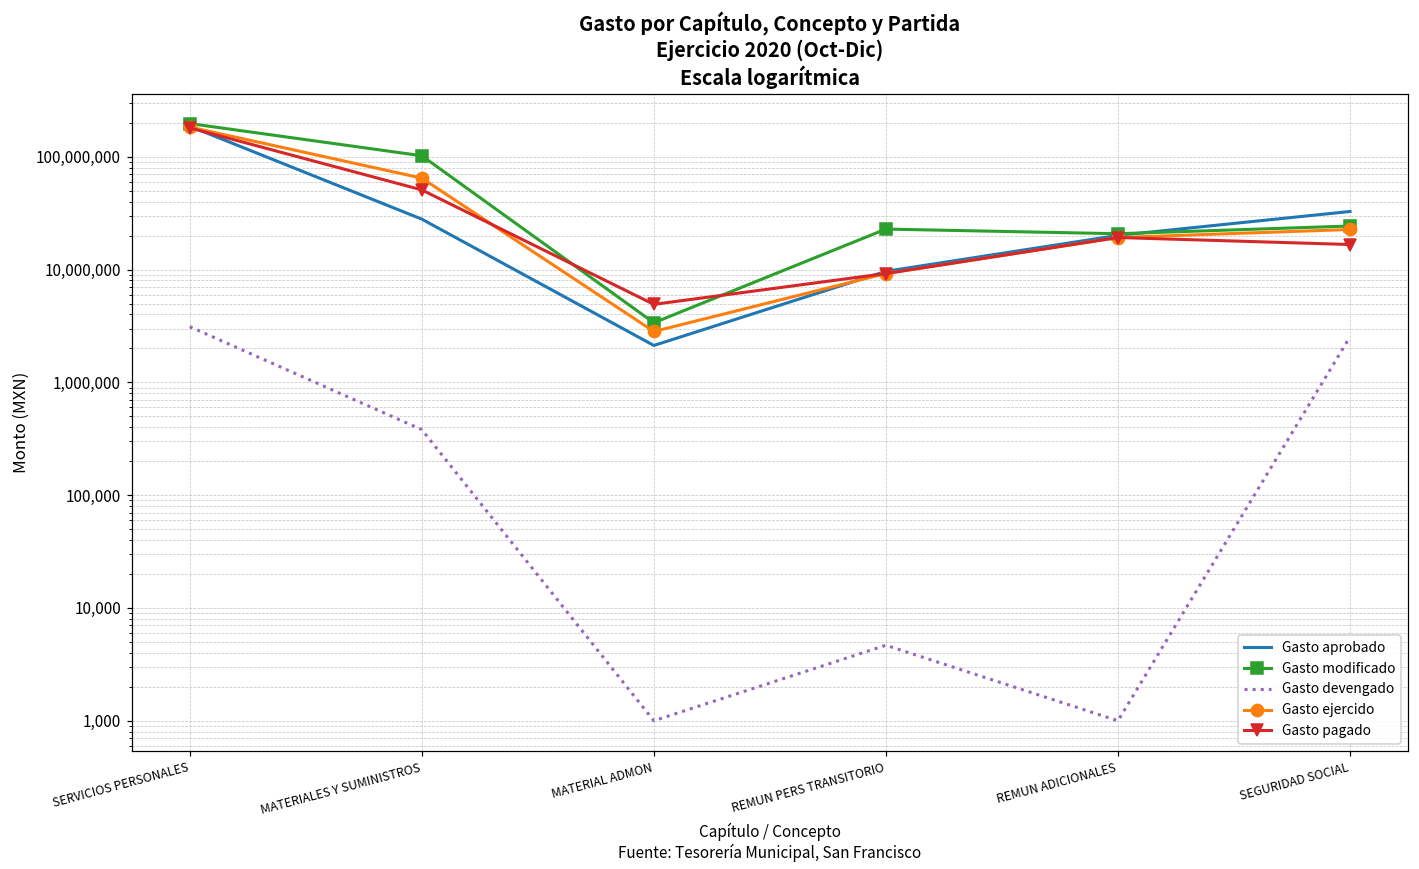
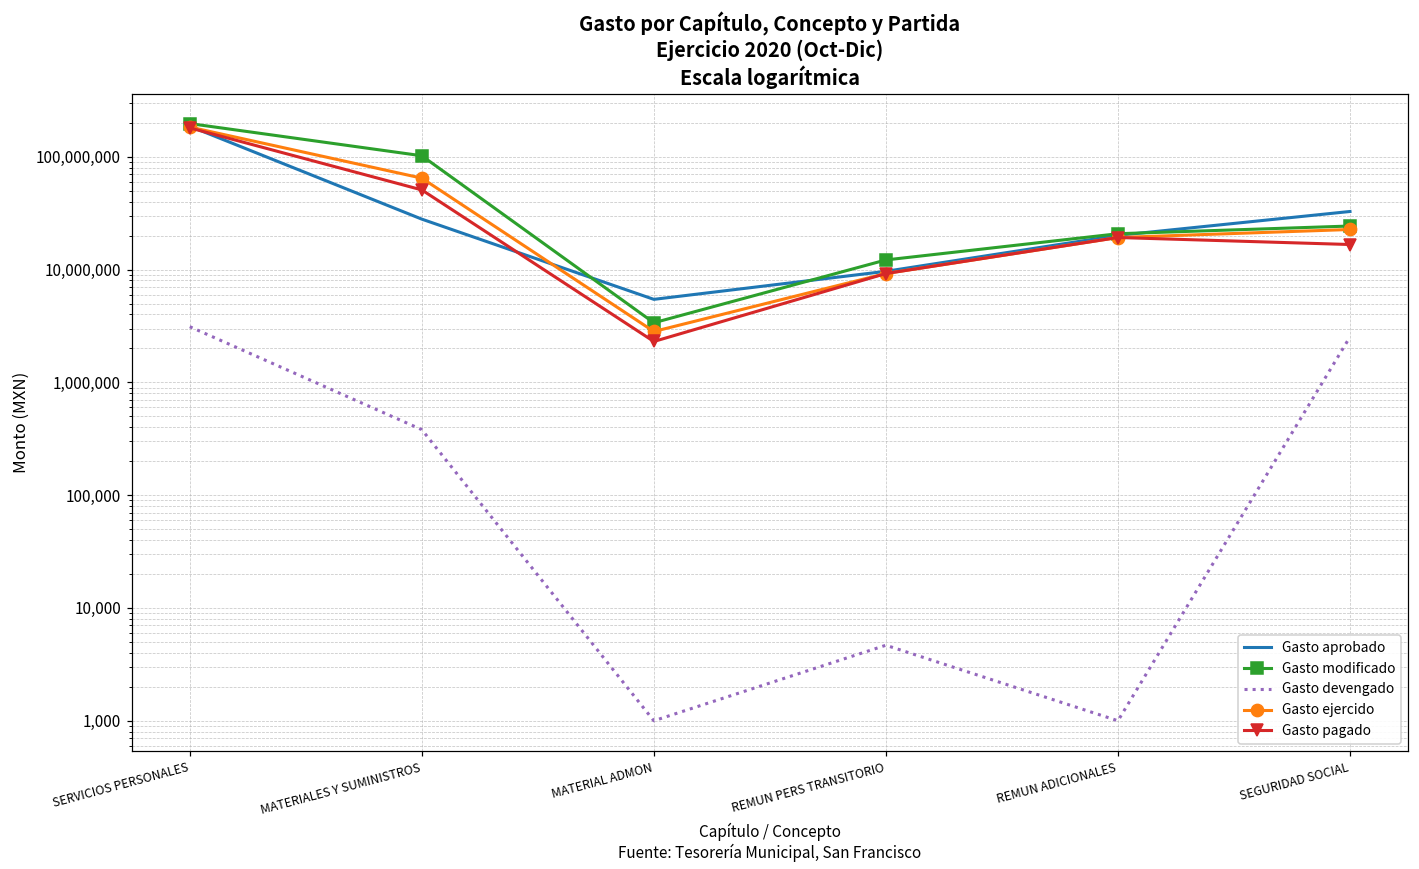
  {
    "Gasto aprobado": {
      "MATERIALES Y SUMINISTROS": "28,000,000",
-     "MATERIAL ADMON": "2,100,000",
+     "MATERIAL ADMON": "5,000,000",
      "SEGURIDAD SOCIAL": "33,000,000"
    },
    "Gasto modificado": {
      "MATERIALES Y SUMINISTROS": "100,000,000",
      "MATERIAL ADMON": "3,400,000",
-     "REMUN PERS TRANSITORIO": "23,000,000",
+     "REMUN PERS TRANSITORIO": "12,000,000",
      "SEGURIDAD SOCIAL": "24,000,000"
    },
    "Gasto devengado": {
      "SERVICIOS PERSONALES": "3,100,000",
      "MATERIALES Y SUMINISTROS": "380,000",
      "MATERIAL ADMON": "1,000",
      "REMUN PERS TRANSITORIO": "5,000",
      "REMUN ADICIONALES": "1,000",
      "SEGURIDAD SOCIAL": "2,500,000"
    },
    "Gasto ejercido": {
      "MATERIALES Y SUMINISTROS": "60,000,000",
      "MATERIAL ADMON": "2,800,000",
      "SEGURIDAD SOCIAL": "23,000,000"
    },
    "Gasto pagado": {
      "MATERIALES Y SUMINISTROS": "50,000,000",
-     "MATERIAL ADMON": "5,000,000",
+     "MATERIAL ADMON": "2,300,000",
      "SEGURIDAD SOCIAL": "17,000,000"
    }
  }
